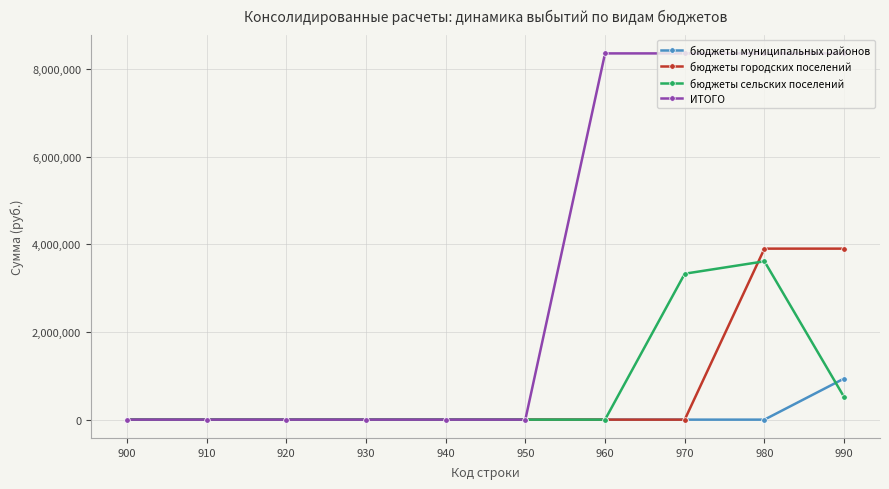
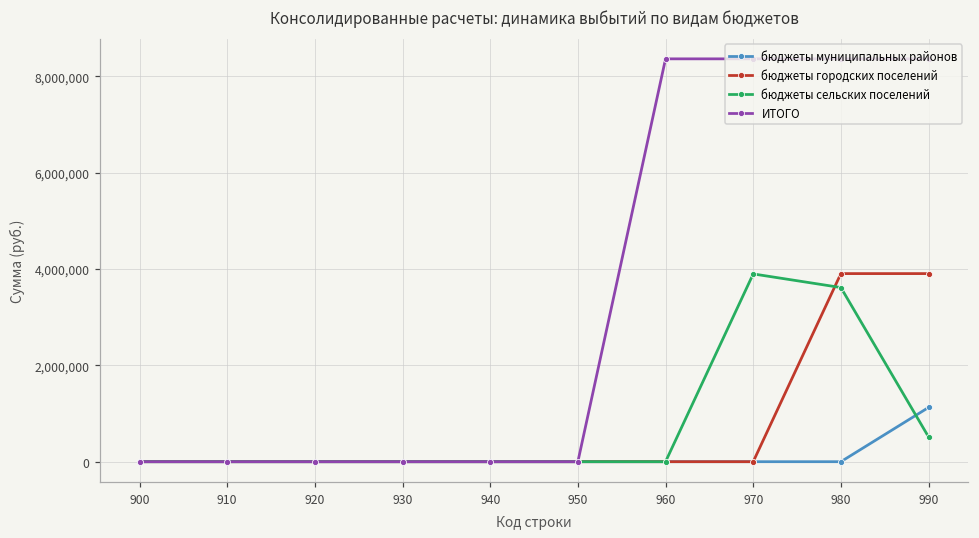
  {
    "бюджеты муниципальных районов": {
      "980": "0",
-     "990": "900,000"
+     "990": "1,100,000"
    },
    "бюджеты городских поселений": {
      "980": "3,900,000",
      "990": "3,900,000"
    },
    "бюджеты сельских поселений": {
-     "970": "3,300,000",
+     "970": "3,900,000",
      "980": "3,600,000",
      "990": "500,000"
    },
    "ИТОГО": {
      "960": "8,400,000"
    }
  }
